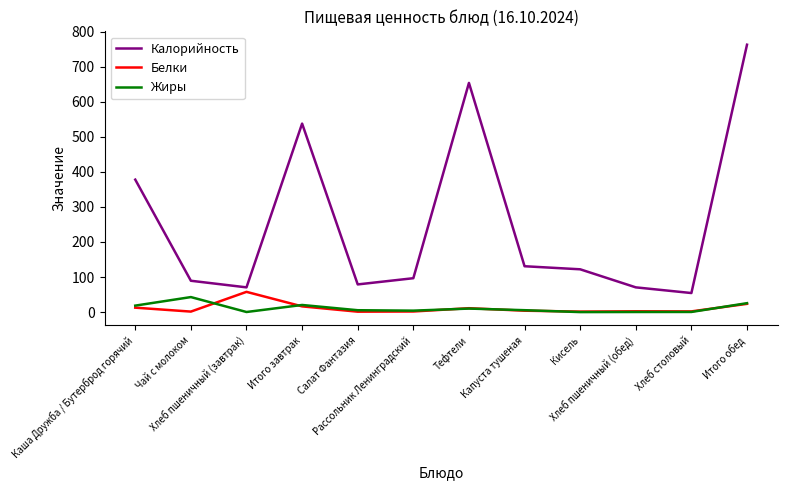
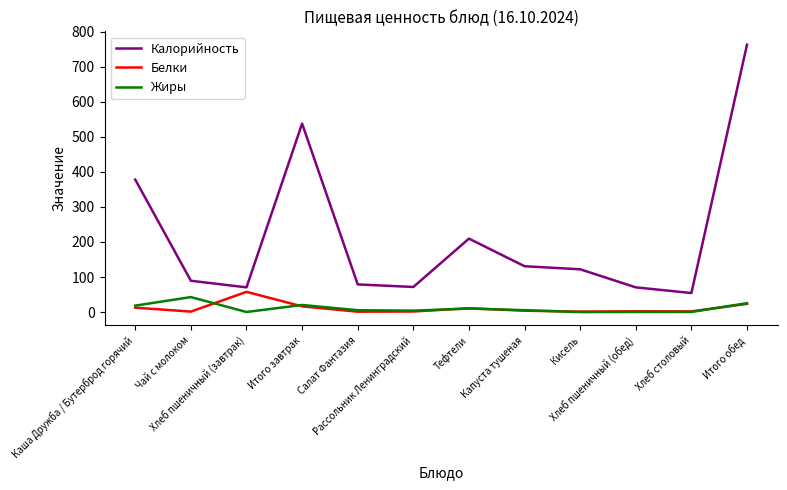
  {
    "Калорийность": {
      "Каша Дружба / Бутерброд горячий": 380,
      "Чай с молоком": 90,
      "Хлеб пшеничный (завтрак)": 70,
      "Итого завтрак": 540,
      "Салат Фантазия": 80,
-     "Рассольник Ленинградский": 100,
-     "Тефтели": 650,
+     "Рассольник Ленинградский": 70,
+     "Тефтели": 210,
      "Капуста тушеная": 130,
      "Кисель": 120,
      "Хлеб пшеничный (обед)": 70,
      "Хлеб столовый": 50,
      "Итого обед": 760
    },
    "Белки": {
      "Чай с молоком": 0,
      "Хлеб пшеничный (завтрак)": 60
    },
    "Жиры": {
      "Чай с молоком": 40,
      "Хлеб пшеничный (завтрак)": 0
    }
  }
